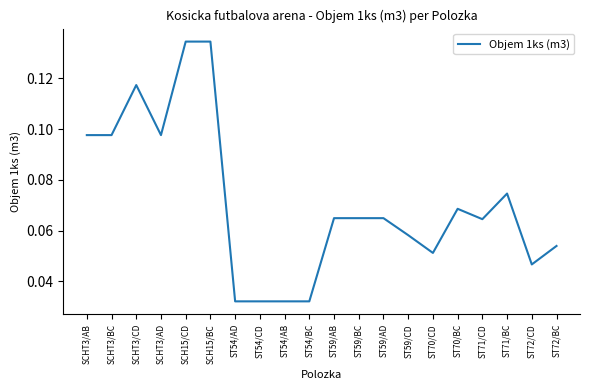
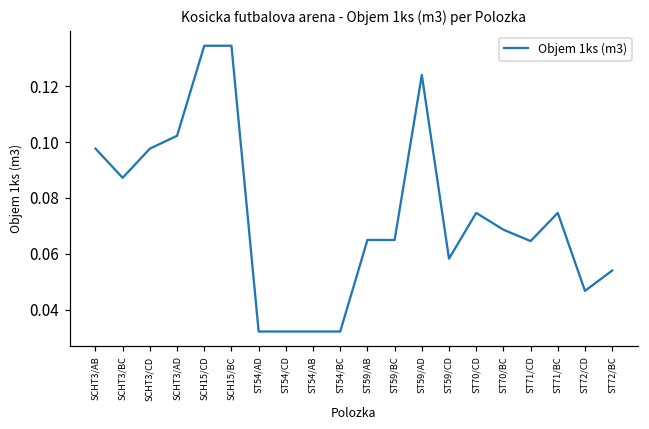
  {
    "SCHT3/AB": 0.098,
-   "SCHT3/BC": 0.098,
-   "SCHT3/CD": 0.117,
-   "SCHT3/AD": 0.098,
+   "SCHT3/BC": 0.087,
+   "SCHT3/CD": 0.098,
+   "SCHT3/AD": 0.102,
    "SCH15/CD": 0.135,
    "SCH15/BC": 0.135,
    "ST54/AD": 0.032,
    "ST54/CD": 0.032,
    "ST54/AB": 0.032,
    "ST54/BC": 0.032,
    "ST59/AB": 0.065,
    "ST59/BC": 0.065,
-   "ST59/AD": 0.065,
+   "ST59/AD": 0.124,
    "ST59/CD": 0.058,
-   "ST70/CD": 0.051,
+   "ST70/CD": 0.075,
    "ST70/BC": 0.069,
    "ST71/CD": 0.065,
    "ST71/BC": 0.075,
    "ST72/CD": 0.047,
    "ST72/BC": 0.054
  }
